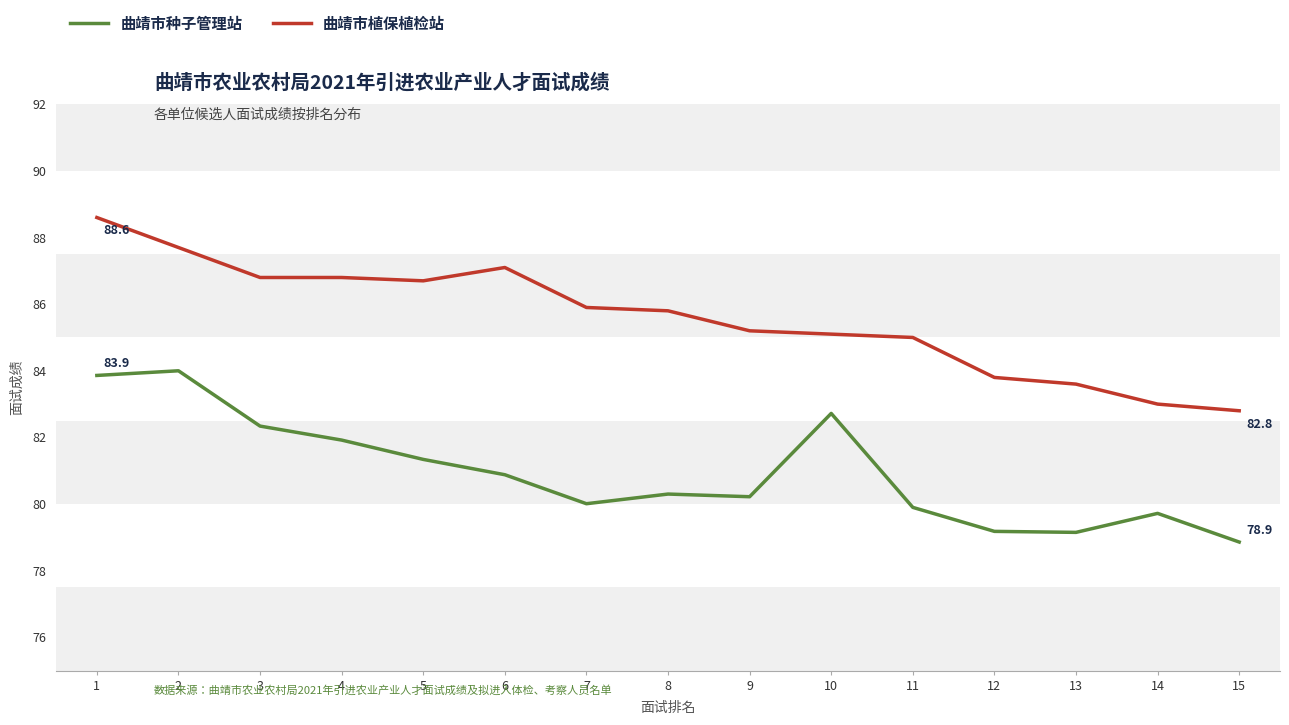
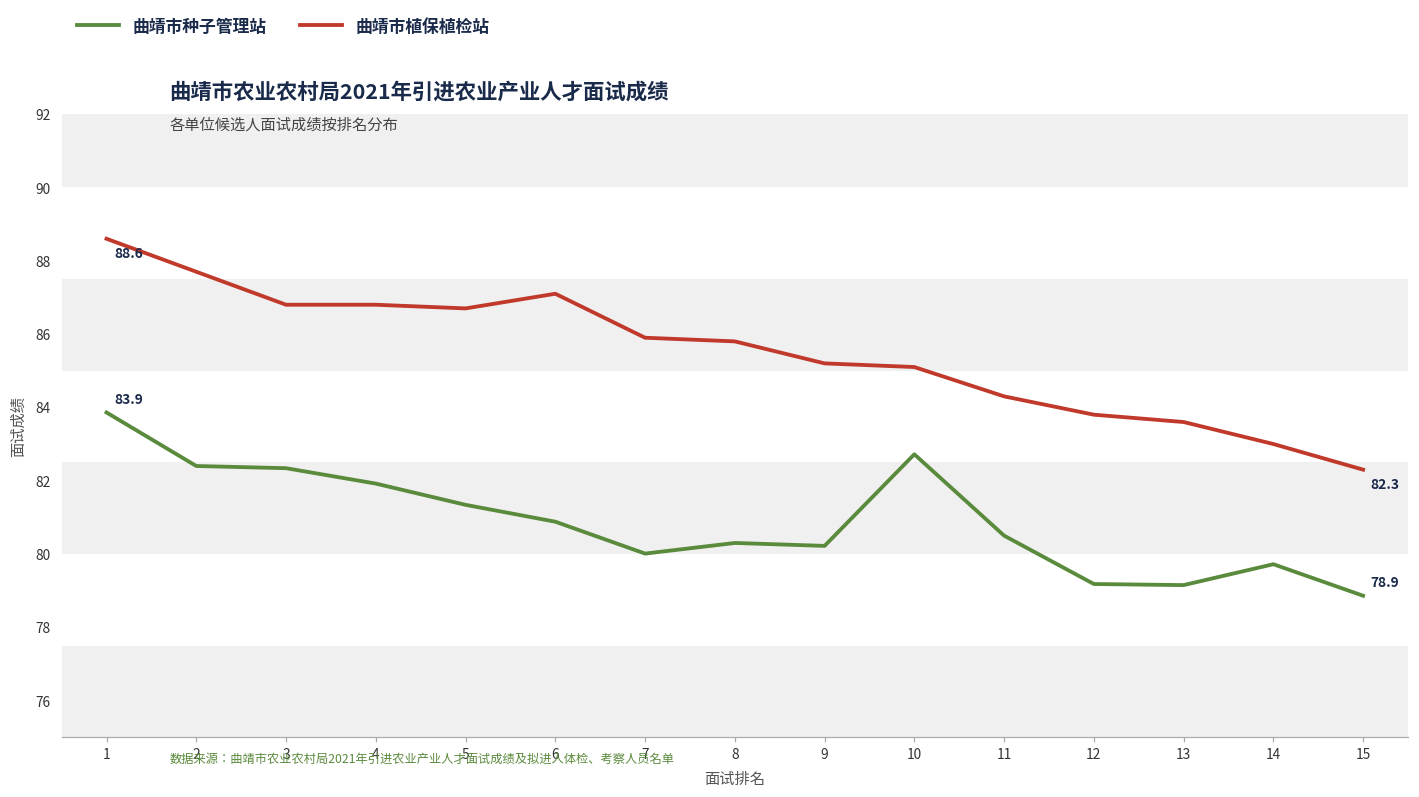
  {
    "曲靖市种子管理站": {
-     "2": 84.0,
+     "2": 82.4,
      "3": 82.3,
      "4": 81.9,
      "5": 81.3,
      "6": 80.9,
      "7": 80.0,
      "8": 80.3,
      "9": 80.2,
      "10": 82.7,
-     "11": 79.9,
+     "11": 80.5,
      "12": 79.2,
      "13": 79.2,
      "14": 79.7
    },
    "曲靖市植保植检站": {
      "1": 88.6,
-     "11": 85.0,
-     "15": 82.8
+     "11": 84.3,
+     "15": 82.3
    }
  }
